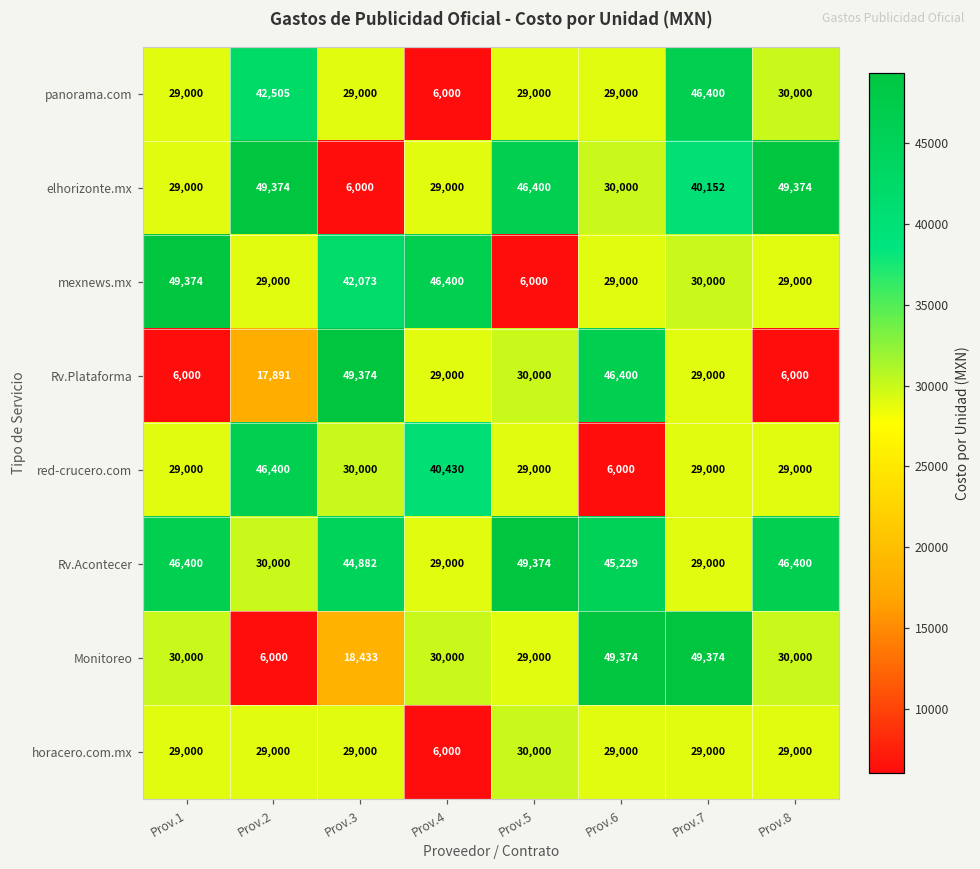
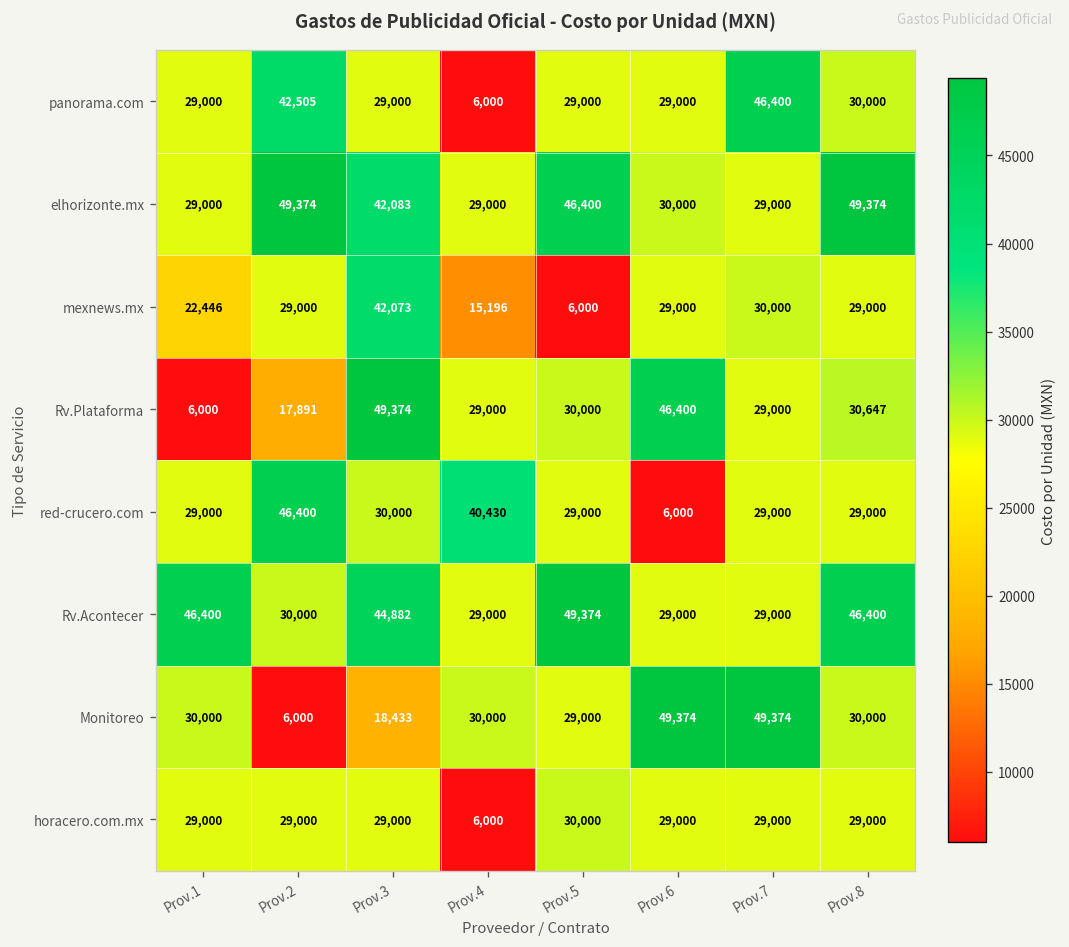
  {
    "panorama.com": {
      "Prov.1": "29,000",
      "Prov.2": "42,505",
      "Prov.3": "29,000",
      "Prov.4": "6,000",
      "Prov.5": "29,000",
      "Prov.6": "29,000",
      "Prov.7": "46,400",
      "Prov.8": "30,000"
    },
    "elhorizonte.mx": {
      "Prov.1": "29,000",
      "Prov.2": "49,374",
-     "Prov.3": "6,000",
+     "Prov.3": "42,083",
      "Prov.4": "29,000",
      "Prov.5": "46,400",
      "Prov.6": "30,000",
-     "Prov.7": "40,152",
+     "Prov.7": "29,000",
      "Prov.8": "49,374"
    },
    "mexnews.mx": {
-     "Prov.1": "49,374",
+     "Prov.1": "22,446",
      "Prov.2": "29,000",
      "Prov.3": "42,073",
-     "Prov.4": "46,400",
+     "Prov.4": "15,196",
      "Prov.5": "6,000",
      "Prov.6": "29,000",
      "Prov.7": "30,000",
      "Prov.8": "29,000"
    },
    "Rv.Plataforma": {
      "Prov.1": "6,000",
      "Prov.2": "17,891",
      "Prov.3": "49,374",
      "Prov.4": "29,000",
      "Prov.5": "30,000",
      "Prov.6": "46,400",
      "Prov.7": "29,000",
-     "Prov.8": "6,000"
+     "Prov.8": "30,647"
    },
    "red-crucero.com": {
      "Prov.1": "29,000",
      "Prov.2": "46,400",
      "Prov.3": "30,000",
      "Prov.4": "40,430",
      "Prov.5": "29,000",
      "Prov.6": "6,000",
      "Prov.7": "29,000",
      "Prov.8": "29,000"
    },
    "Rv.Acontecer": {
      "Prov.1": "46,400",
      "Prov.2": "30,000",
      "Prov.3": "44,882",
      "Prov.4": "29,000",
      "Prov.5": "49,374",
-     "Prov.6": "45,229",
+     "Prov.6": "29,000",
      "Prov.7": "29,000",
      "Prov.8": "46,400"
    },
    "Monitoreo": {
      "Prov.1": "30,000",
      "Prov.2": "6,000",
      "Prov.3": "18,433",
      "Prov.4": "30,000",
      "Prov.5": "29,000",
      "Prov.6": "49,374",
      "Prov.7": "49,374",
      "Prov.8": "30,000"
    },
    "horacero.com.mx": {
      "Prov.1": "29,000",
      "Prov.2": "29,000",
      "Prov.3": "29,000",
      "Prov.4": "6,000",
      "Prov.5": "30,000",
      "Prov.6": "29,000",
      "Prov.7": "29,000",
      "Prov.8": "29,000"
    }
  }
